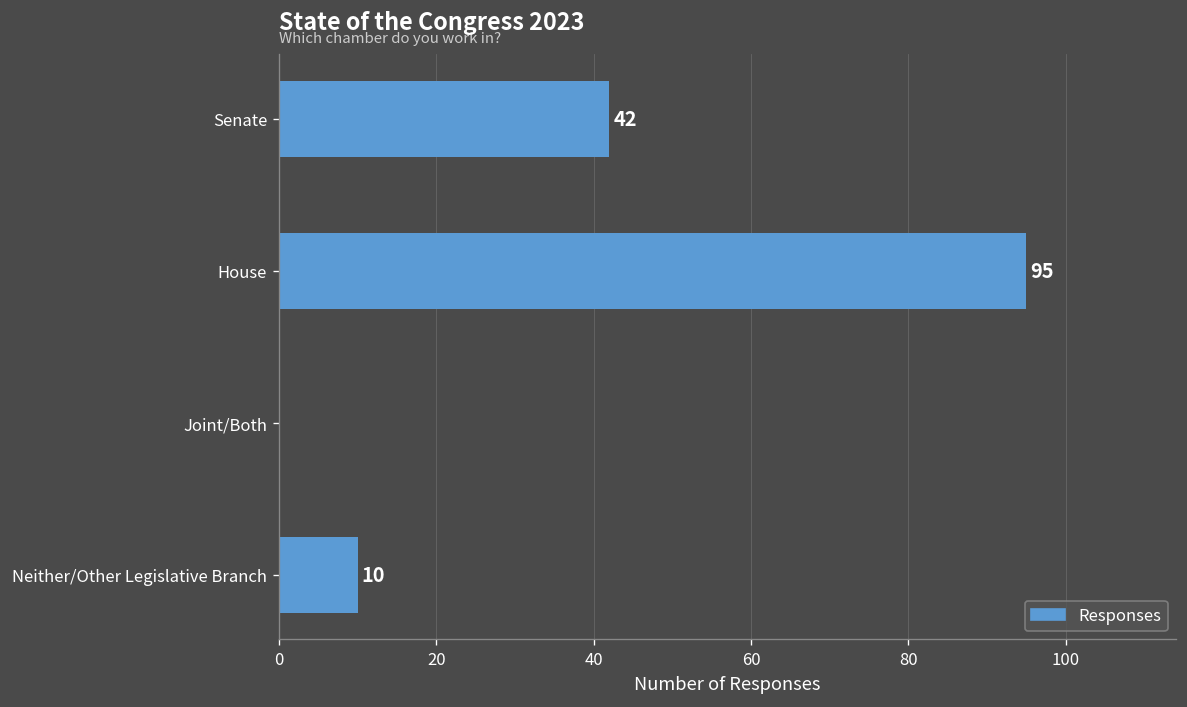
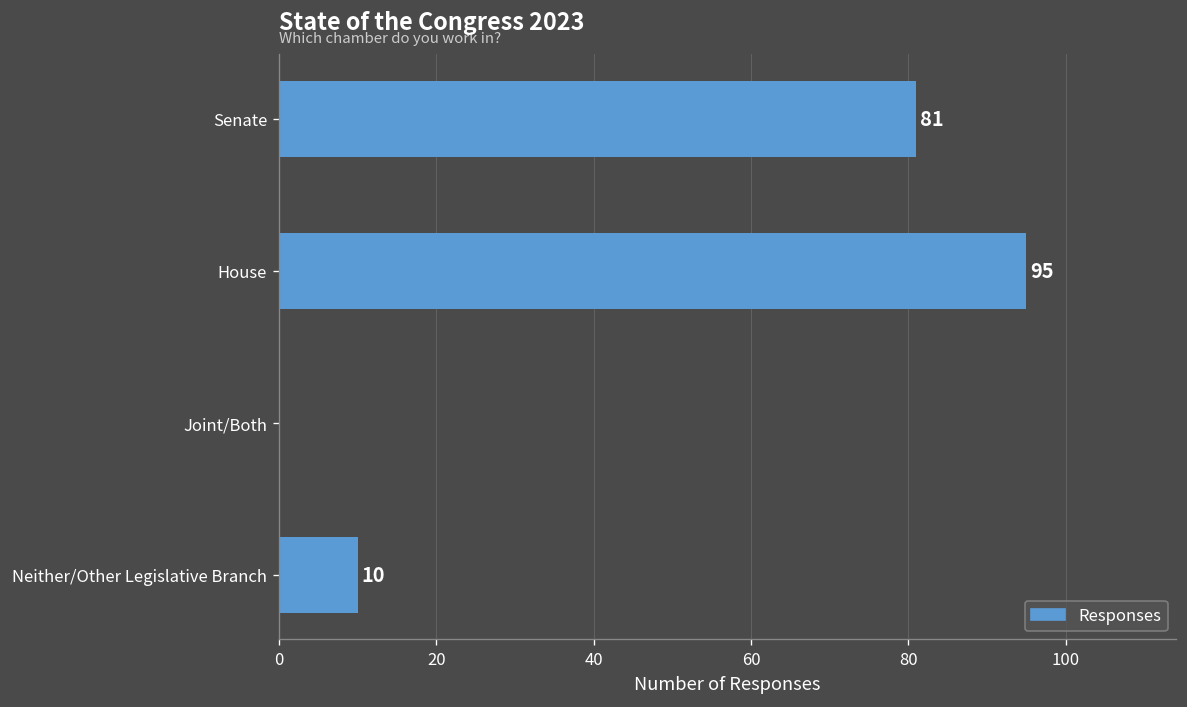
  {
-   "Senate": 42,
+   "Senate": 81,
    "House": 95,
    "Neither/Other Legislative Branch": 10
  }
